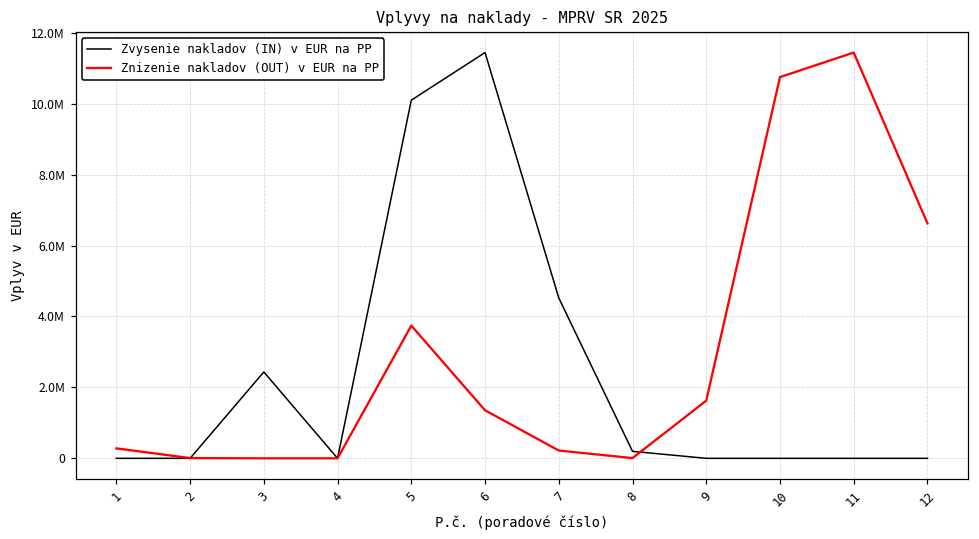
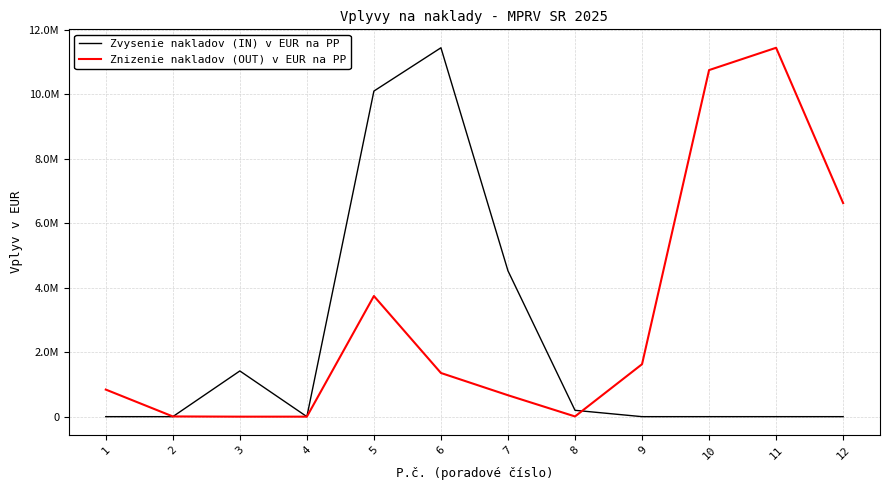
  {
    "Zvysenie nakladov (IN) v EUR na PP": {
      "1": 0,
-     "3": 2400000,
+     "3": 1400000,
      "5": 10100000,
      "6": 11400000,
      "7": 4500000,
      "8": 200000,
      "9": 0,
      "10": 0,
      "11": 0,
      "12": 0
    },
    "Znizenie nakladov (OUT) v EUR na PP": {
-     "1": 300000,
+     "1": 800000,
      "3": 0,
      "5": 3700000,
      "6": 1400000,
-     "7": 200000,
+     "7": 700000,
      "8": 0,
      "9": 1600000,
      "10": 10700000,
      "11": 11400000,
      "12": 6600000
    }
  }
